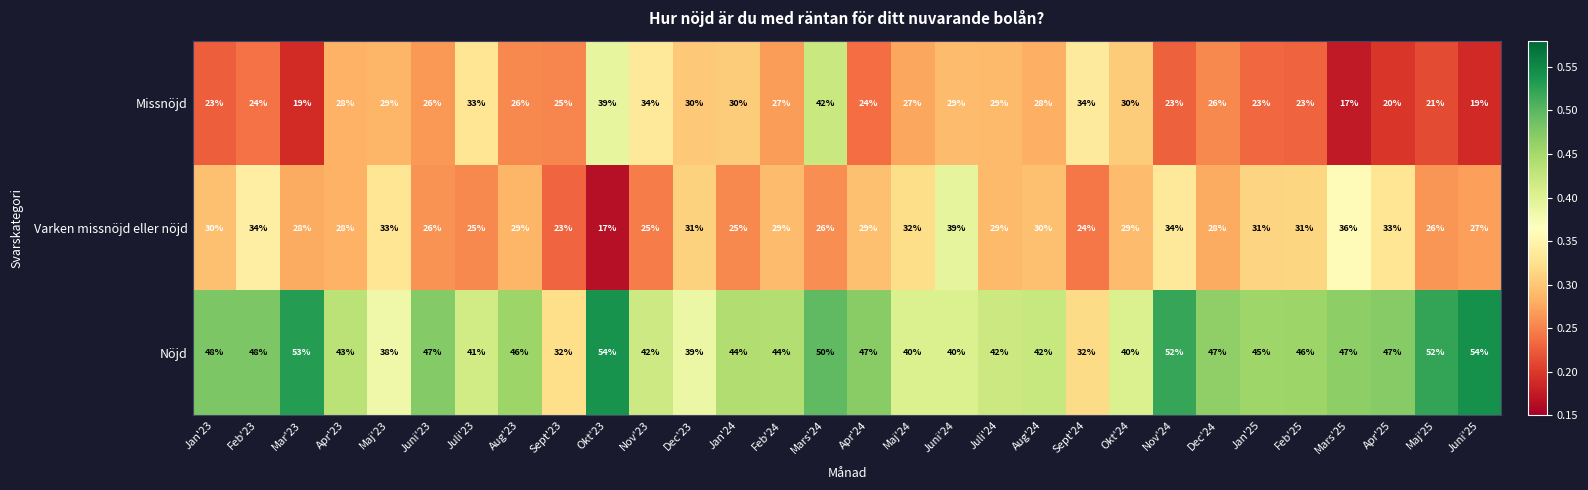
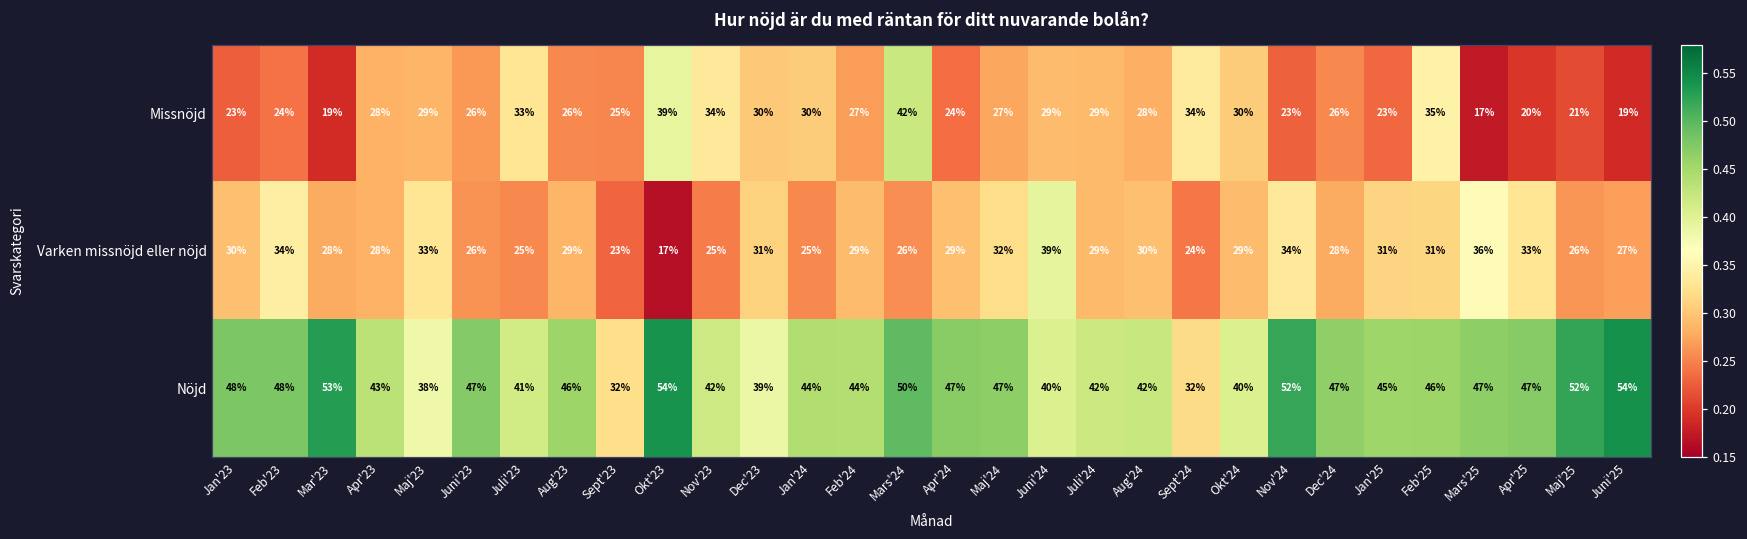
  {
    "Missnöjd": {
      "Jan'23": "23%",
      "Feb'23": "24%",
      "Mar'23": "19%",
      "Apr'23": "28%",
      "Maj'23": "29%",
      "Juni'23": "26%",
      "Juli'23": "33%",
      "Aug'23": "26%",
      "Sept'23": "25%",
      "Okt'23": "39%",
      "Nov'23": "34%",
      "Dec'23": "30%",
      "Jan'24": "30%",
      "Feb'24": "27%",
      "Mars'24": "42%",
      "Apr'24": "24%",
      "Maj'24": "27%",
      "Juni'24": "29%",
      "Juli'24": "29%",
      "Aug'24": "28%",
      "Sept'24": "34%",
      "Okt'24": "30%",
      "Nov'24": "23%",
      "Dec'24": "26%",
      "Jan'25": "23%",
-     "Feb'25": "23%",
+     "Feb'25": "35%",
      "Mars'25": "17%",
      "Apr'25": "20%",
      "Maj'25": "21%",
      "Juni'25": "19%"
    },
    "Varken missnöjd eller nöjd": {
      "Jan'23": "30%",
      "Feb'23": "34%",
      "Mar'23": "28%",
      "Apr'23": "28%",
      "Maj'23": "33%",
      "Juni'23": "26%",
      "Juli'23": "25%",
      "Aug'23": "29%",
      "Sept'23": "23%",
      "Okt'23": "17%",
      "Nov'23": "25%",
      "Dec'23": "31%",
      "Jan'24": "25%",
      "Feb'24": "29%",
      "Mars'24": "26%",
      "Apr'24": "29%",
      "Maj'24": "32%",
      "Juni'24": "39%",
      "Juli'24": "29%",
      "Aug'24": "30%",
      "Sept'24": "24%",
      "Okt'24": "29%",
      "Nov'24": "34%",
      "Dec'24": "28%",
      "Jan'25": "31%",
      "Feb'25": "31%",
      "Mars'25": "36%",
      "Apr'25": "33%",
      "Maj'25": "26%",
      "Juni'25": "27%"
    },
    "Nöjd": {
      "Jan'23": "48%",
      "Feb'23": "48%",
      "Mar'23": "53%",
      "Apr'23": "43%",
      "Maj'23": "38%",
      "Juni'23": "47%",
      "Juli'23": "41%",
      "Aug'23": "46%",
      "Sept'23": "32%",
      "Okt'23": "54%",
      "Nov'23": "42%",
      "Dec'23": "39%",
      "Jan'24": "44%",
      "Feb'24": "44%",
      "Mars'24": "50%",
      "Apr'24": "47%",
-     "Maj'24": "40%",
+     "Maj'24": "47%",
      "Juni'24": "40%",
      "Juli'24": "42%",
      "Aug'24": "42%",
      "Sept'24": "32%",
      "Okt'24": "40%",
      "Nov'24": "52%",
      "Dec'24": "47%",
      "Jan'25": "45%",
      "Feb'25": "46%",
      "Mars'25": "47%",
      "Apr'25": "47%",
      "Maj'25": "52%",
      "Juni'25": "54%"
    }
  }
